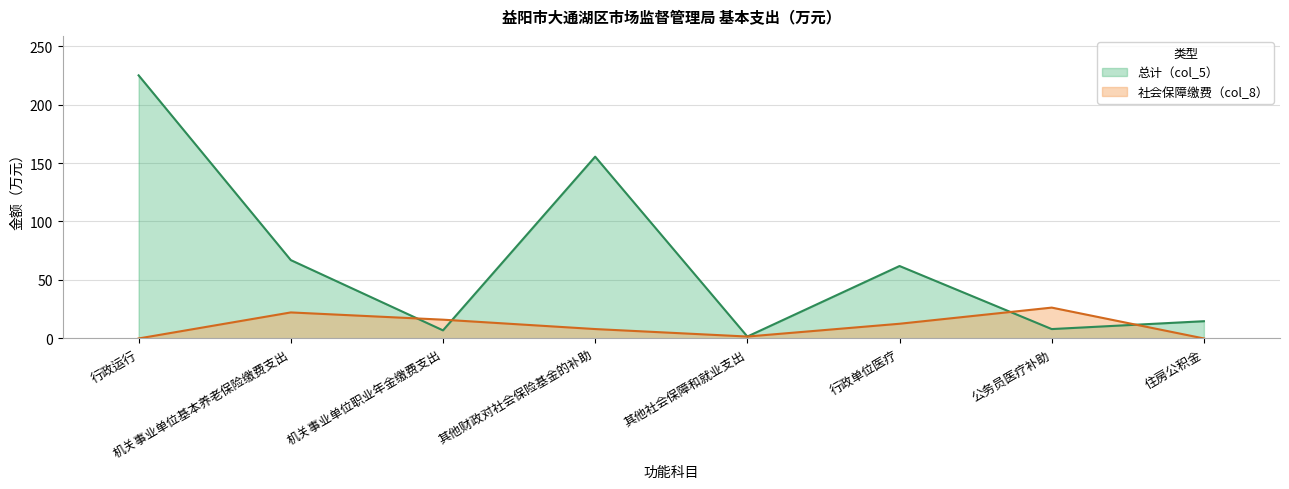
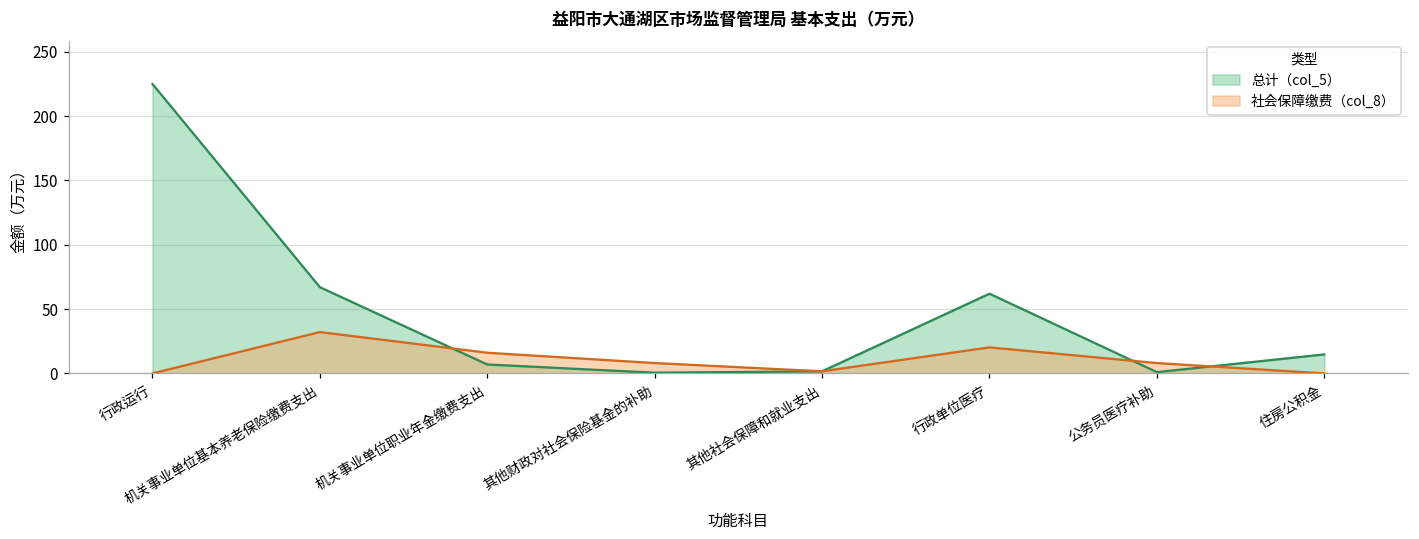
  {
    "总计（col_5）": {
      "行政运行": 225,
      "机关事业单位基本养老保险缴费支出": 67,
      "机关事业单位职业年金缴费支出": 7,
-     "其他财政对社会保险基金的补助": 155,
+     "其他财政对社会保险基金的补助": 1,
      "行政单位医疗": 62,
-     "公务员医疗补助": 8,
+     "公务员医疗补助": 1,
      "住房公积金": 15
    },
    "社会保障缴费（col_8）": {
      "行政运行": 0,
-     "机关事业单位基本养老保险缴费支出": 22,
+     "机关事业单位基本养老保险缴费支出": 32,
      "机关事业单位职业年金缴费支出": 16,
      "其他财政对社会保险基金的补助": 8,
-     "行政单位医疗": 13,
-     "公务员医疗补助": 26,
+     "行政单位医疗": 20,
+     "公务员医疗补助": 8,
      "住房公积金": 0
    }
  }
